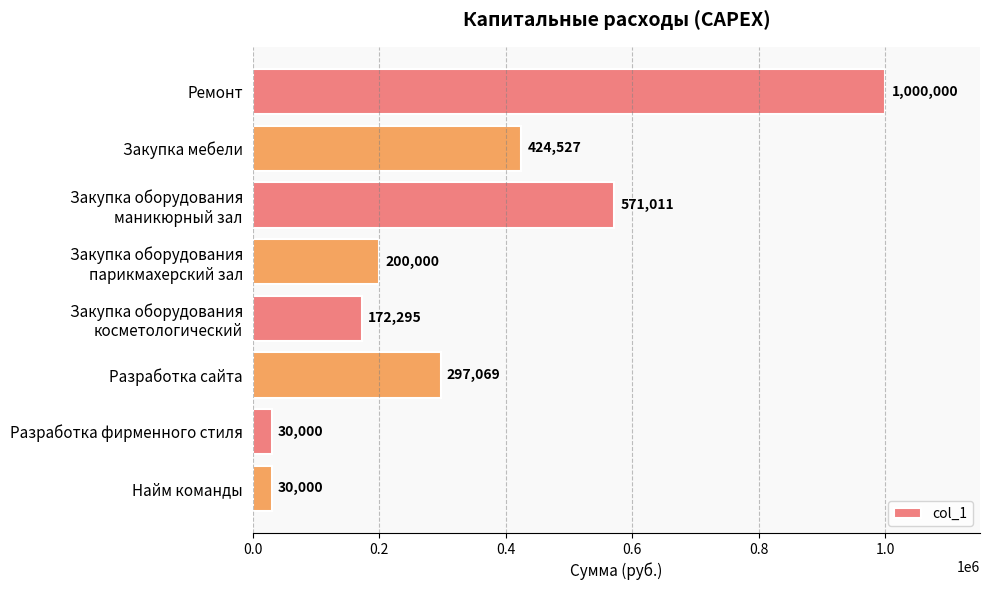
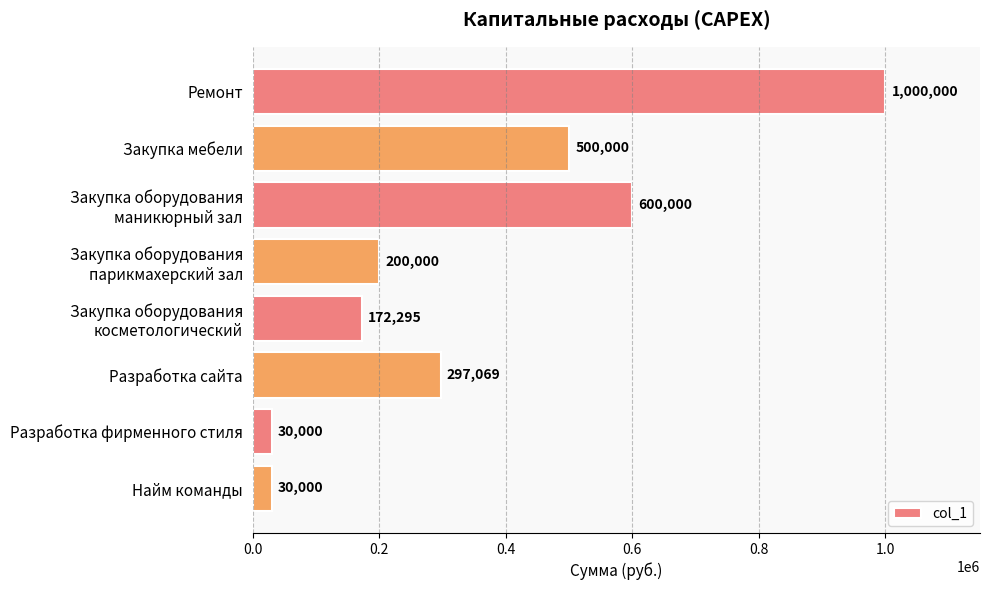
  {
    "Ремонт": "1,000,000",
-   "Закупка мебели": "424,527",
-   "Закупка оборудования маникюрный зал": "571,011",
+   "Закупка мебели": "500,000",
+   "Закупка оборудования маникюрный зал": "600,000",
    "Закупка оборудования парикмахерский зал": "200,000",
    "Закупка оборудования косметологический": "172,295",
    "Разработка сайта": "297,069",
    "Разработка фирменного стиля": "30,000",
    "Найм команды": "30,000"
  }
